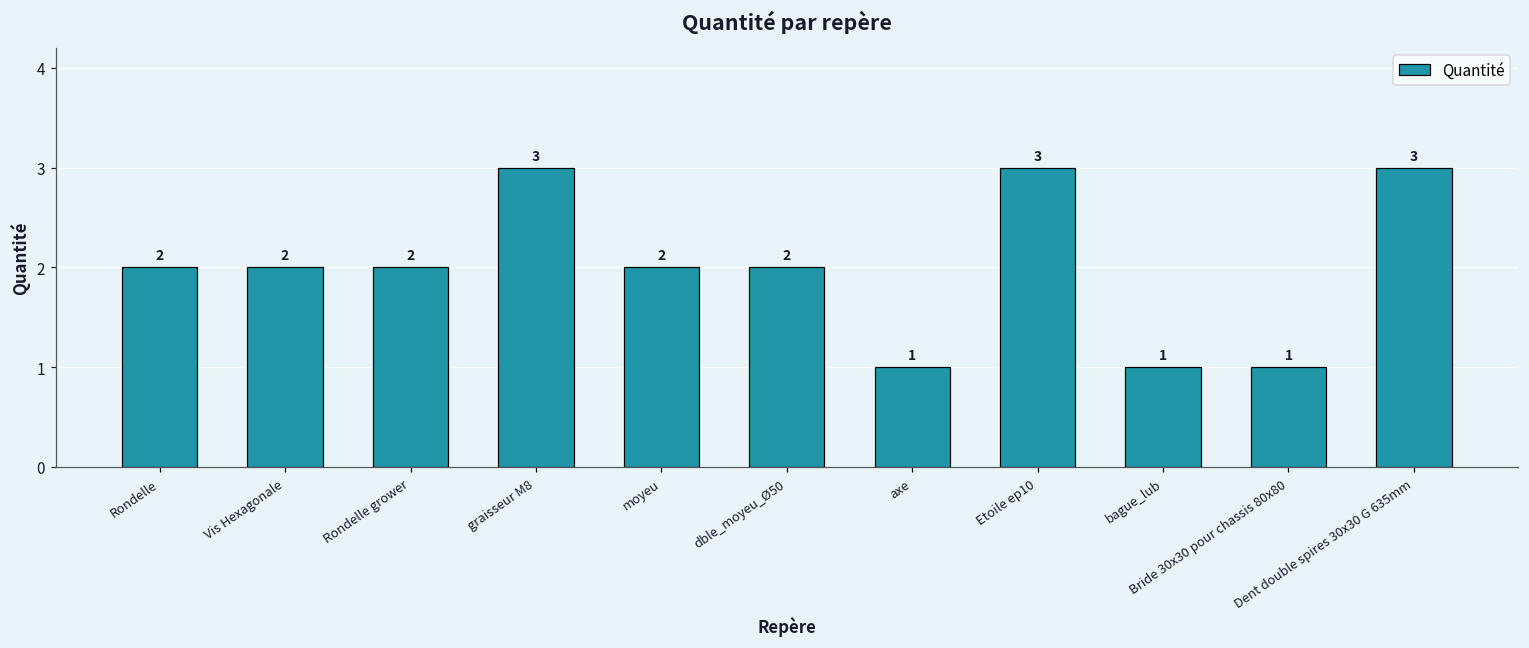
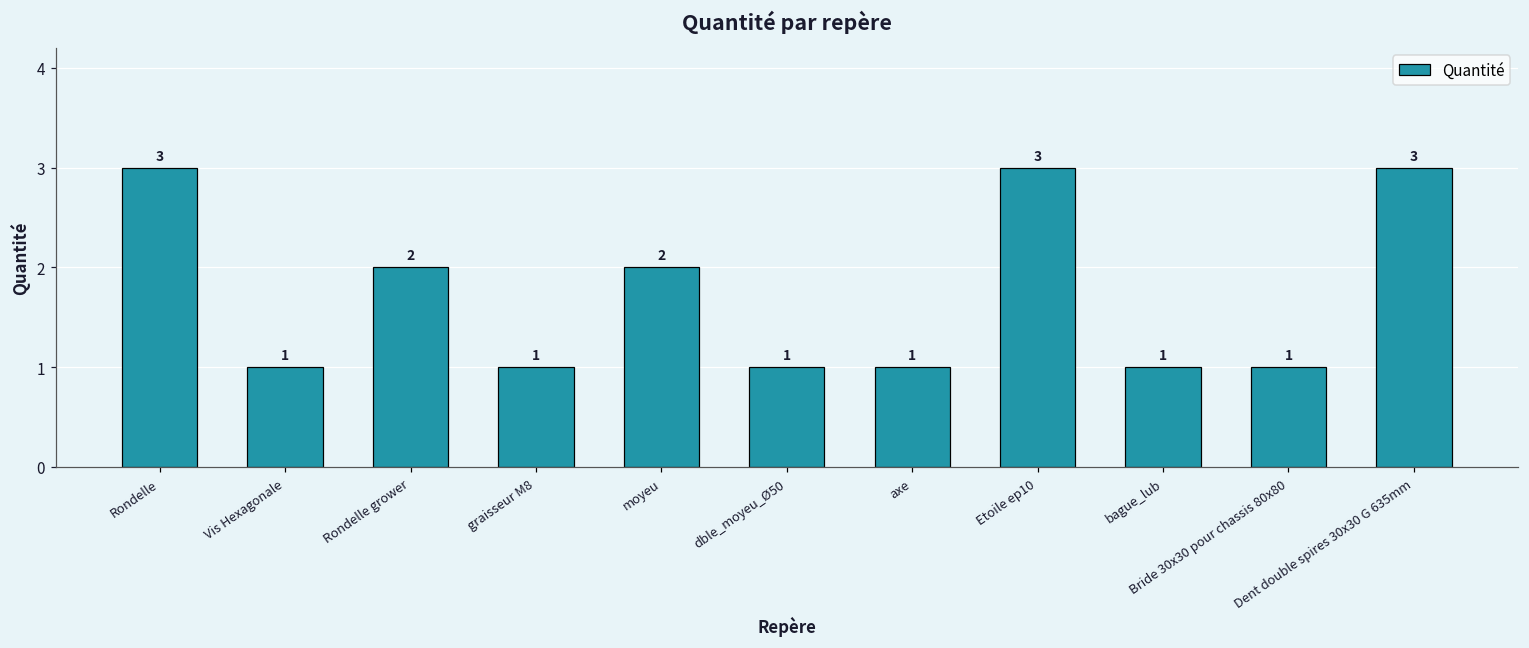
  {
-   "Rondelle": 2,
-   "Vis Hexagonale": 2,
+   "Rondelle": 3,
+   "Vis Hexagonale": 1,
    "Rondelle grower": 2,
-   "graisseur M8": 3,
+   "graisseur M8": 1,
    "moyeu": 2,
-   "dble_moyeu_Ø50": 2,
+   "dble_moyeu_Ø50": 1,
    "axe": 1,
    "Etoile ep10": 3,
    "bague_lub": 1,
    "Bride 30x30 pour chassis 80x80": 1,
    "Dent double spires 30x30 G 635mm": 3
  }
